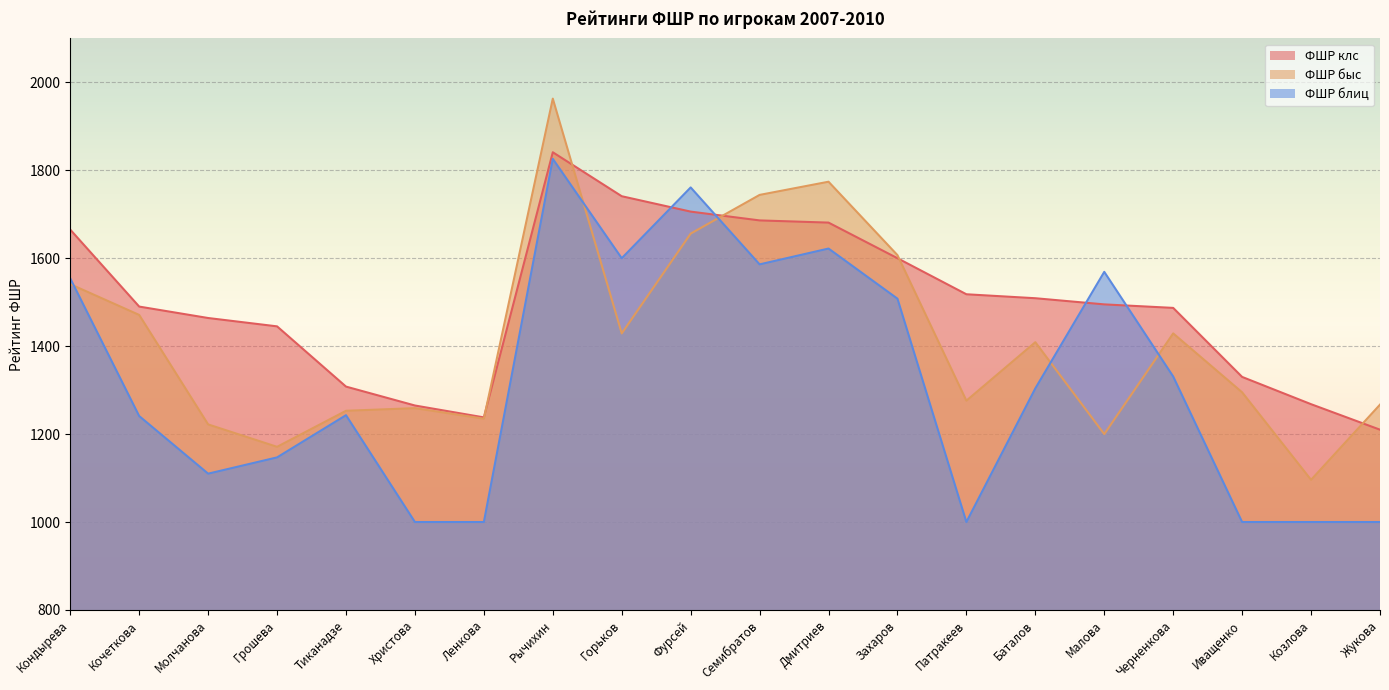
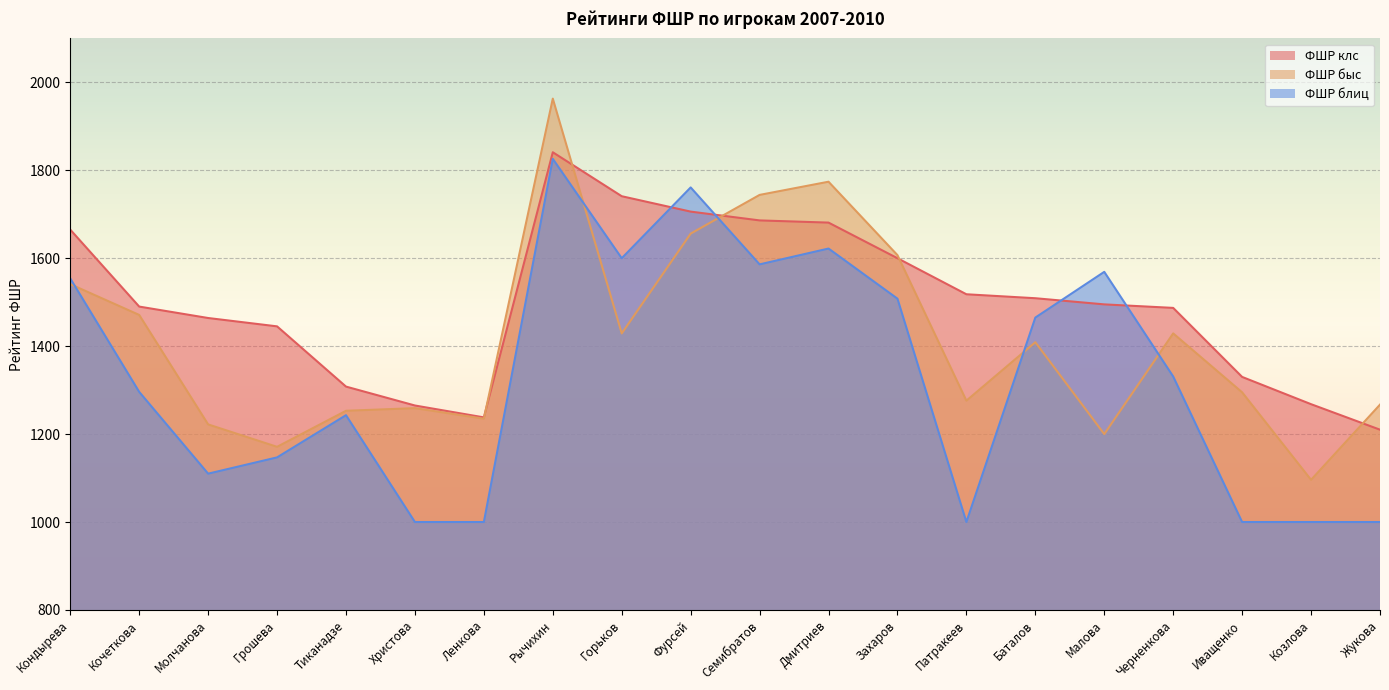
  {
    "ФШР блиц": {
      "Кондырева": 1550,
-     "Кочеткова": 1240,
+     "Кочеткова": 1300,
      "Молчанова": 1110,
      "Грошева": 1150,
      "Тиканадзе": 1240,
      "Христова": 1000,
      "Ленкова": 1000,
      "Рычихин": 1830,
      "Горьков": 1600,
      "Фурсей": 1760,
      "Семибратов": 1590,
      "Дмитриев": 1620,
      "Захаров": 1510,
      "Патракеев": 1000,
-     "Баталов": 1300,
+     "Баталов": 1470,
      "Малова": 1570,
      "Черненкова": 1330,
      "Иващенко": 1000,
      "Козлова": 1000,
      "Жукова": 1000
    }
  }
